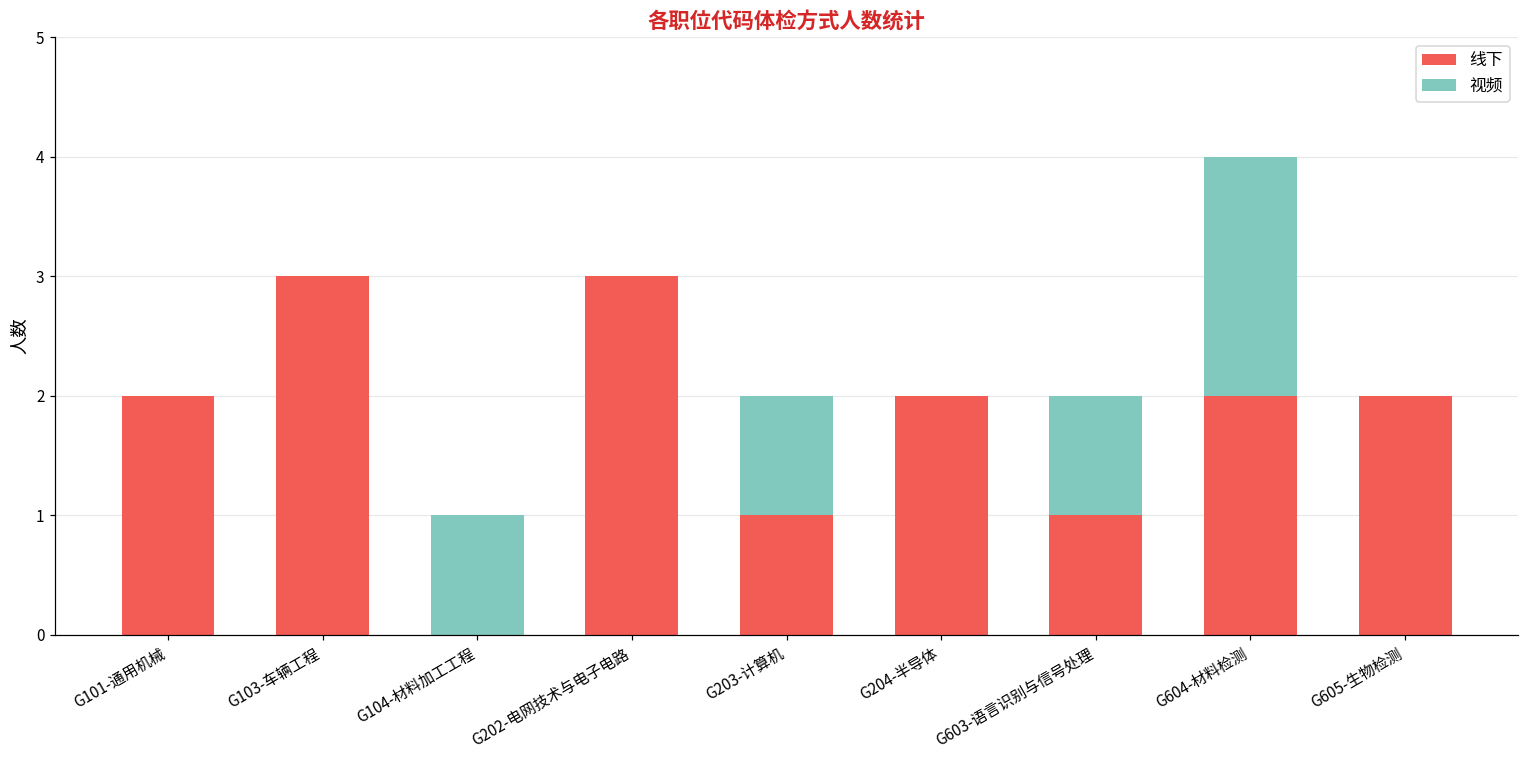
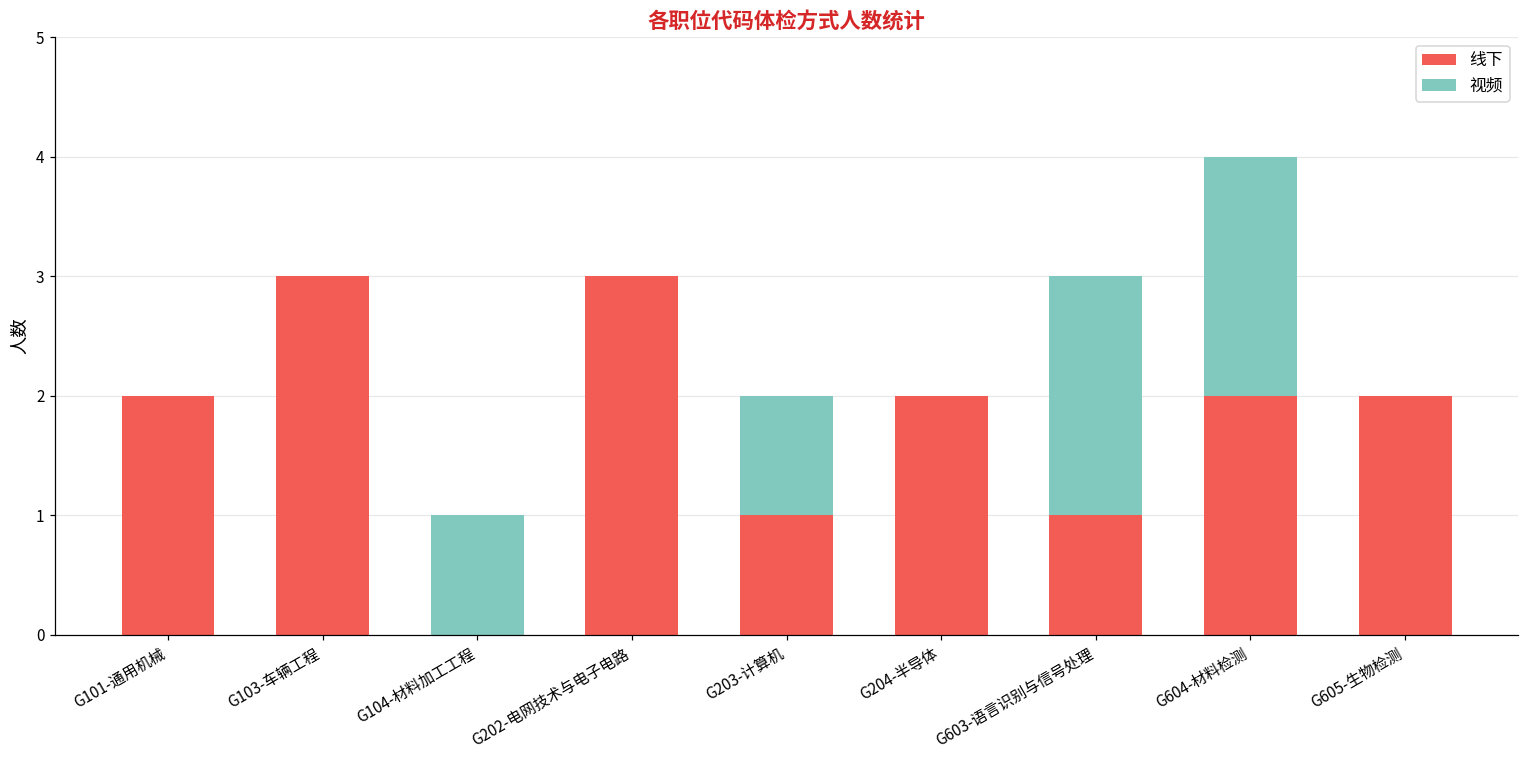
  {
    "线下": {
      "G101-通用机械": 2,
      "G103-车辆工程": 3,
      "G104-材料加工工程": 0,
      "G202-电网技术与电子电路": 3,
      "G203-计算机": 1,
      "G204-半导体": 2,
      "G603-语言识别与信号处理": 1,
      "G604-材料检测": 2,
      "G605-生物检测": 2
    },
    "视频": {
      "G101-通用机械": 0,
      "G103-车辆工程": 0,
      "G104-材料加工工程": 1,
      "G202-电网技术与电子电路": 0,
      "G203-计算机": 1,
      "G204-半导体": 0,
-     "G603-语言识别与信号处理": 1,
+     "G603-语言识别与信号处理": 2,
      "G604-材料检测": 2,
      "G605-生物检测": 0
    }
  }
